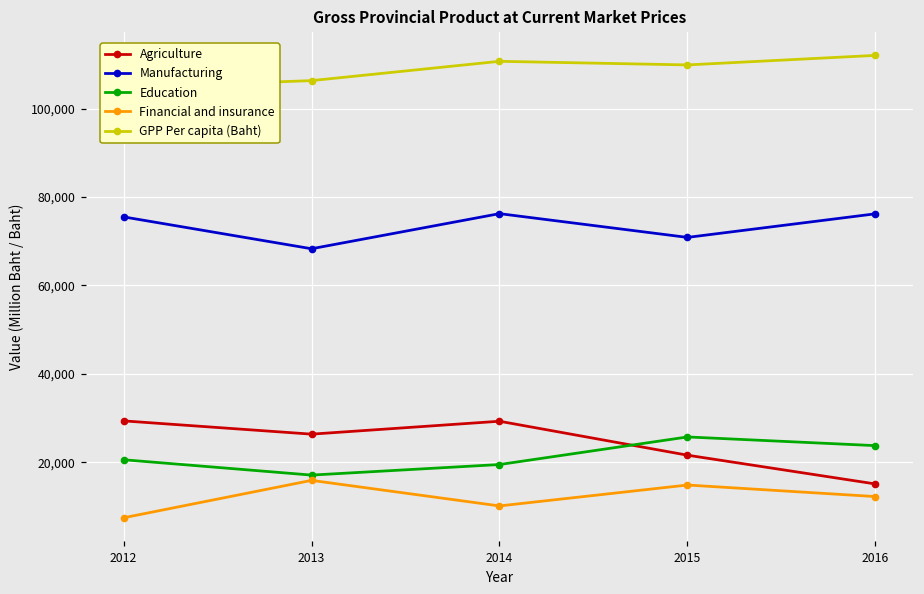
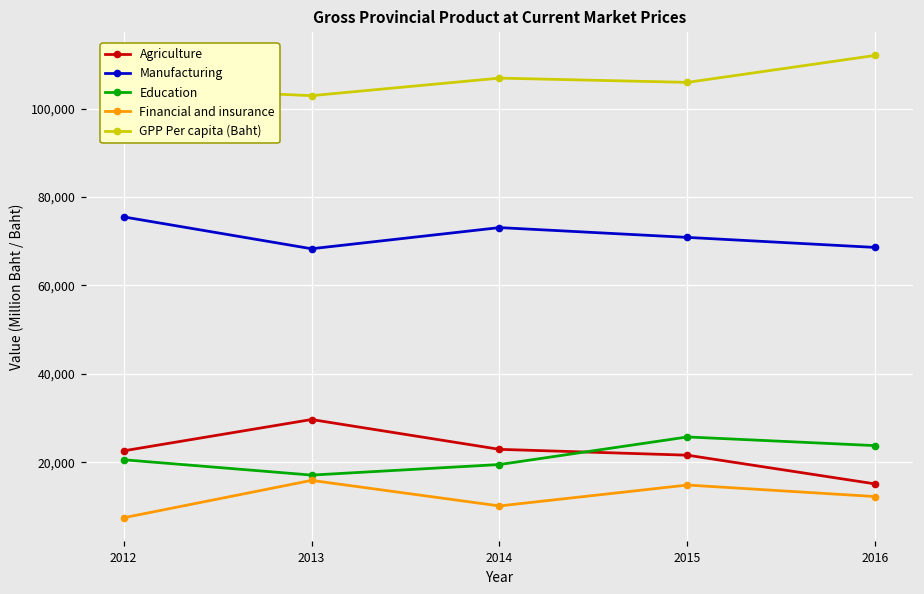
  {
    "Agriculture": {
-     "2012": "29,000",
-     "2013": "26,000",
-     "2014": "29,000",
+     "2012": "23,000",
+     "2013": "30,000",
+     "2014": "23,000",
      "2015": "22,000",
      "2016": "15,000"
    },
    "Manufacturing": {
      "2012": "76,000",
      "2013": "68,000",
-     "2014": "76,000",
+     "2014": "73,000",
      "2015": "71,000",
-     "2016": "76,000"
+     "2016": "69,000"
    },
    "Education": {
      "2012": "21,000",
      "2013": "17,000",
      "2014": "19,000",
      "2015": "26,000",
      "2016": "24,000"
    },
    "Financial and insurance": {
      "2012": "7,000",
      "2013": "16,000",
      "2014": "10,000",
      "2015": "15,000",
      "2016": "12,000"
    },
    "GPP Per capita (Baht)": {
-     "2013": "106,000",
-     "2014": "111,000",
-     "2015": "110,000",
+     "2013": "103,000",
+     "2014": "107,000",
+     "2015": "106,000",
      "2016": "112,000"
    }
  }
